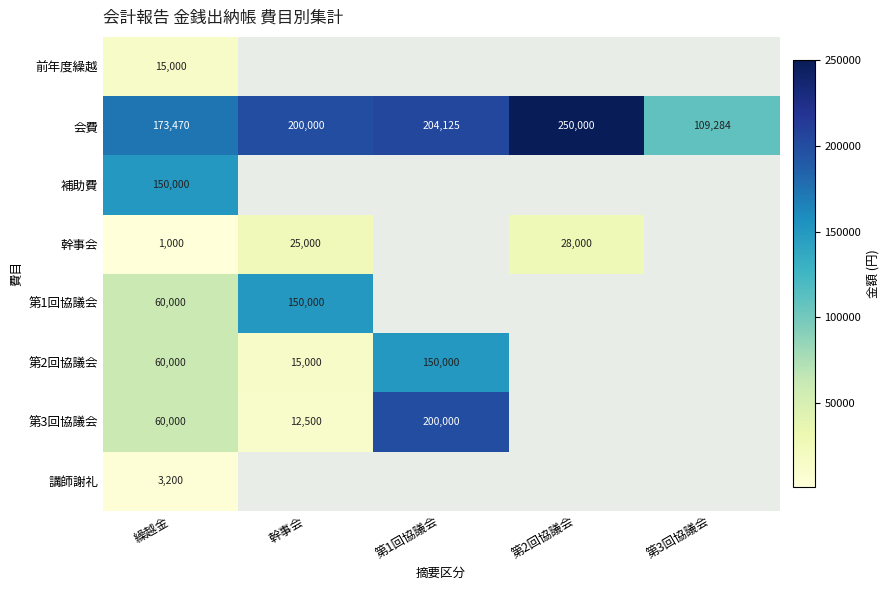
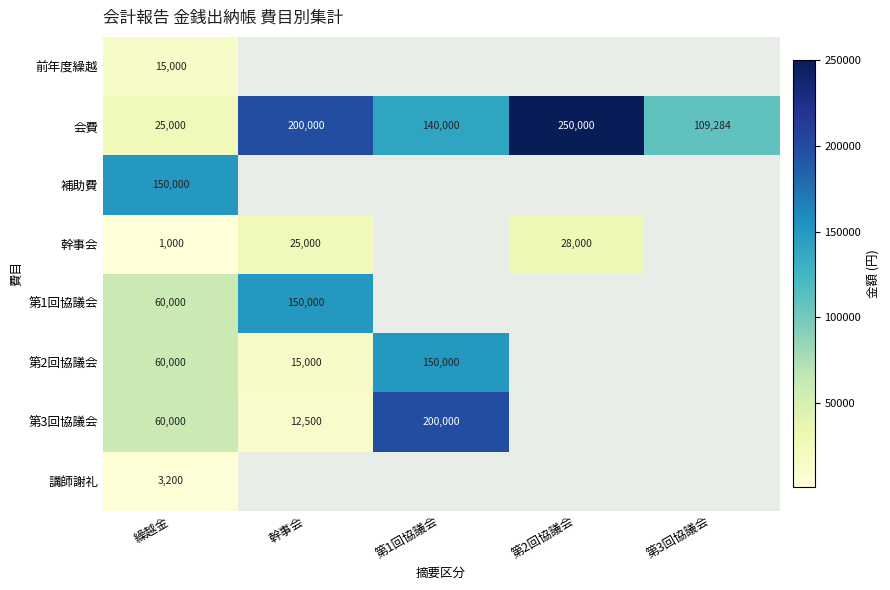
  {
    "前年度繰越": {
      "繰越金": "15,000"
    },
    "会費": {
-     "繰越金": "173,470",
+     "繰越金": "25,000",
      "幹事会": "200,000",
-     "第1回協議会": "204,125",
+     "第1回協議会": "140,000",
      "第2回協議会": "250,000",
      "第3回協議会": "109,284"
    },
    "補助費": {
      "繰越金": "150,000"
    },
    "幹事会": {
      "繰越金": "1,000",
      "幹事会": "25,000",
      "第2回協議会": "28,000"
    },
    "第1回協議会": {
      "繰越金": "60,000",
      "幹事会": "150,000"
    },
    "第2回協議会": {
      "繰越金": "60,000",
      "幹事会": "15,000",
      "第1回協議会": "150,000"
    },
    "第3回協議会": {
      "繰越金": "60,000",
      "幹事会": "12,500",
      "第1回協議会": "200,000"
    },
    "講師謝礼": {
      "繰越金": "3,200"
    }
  }
